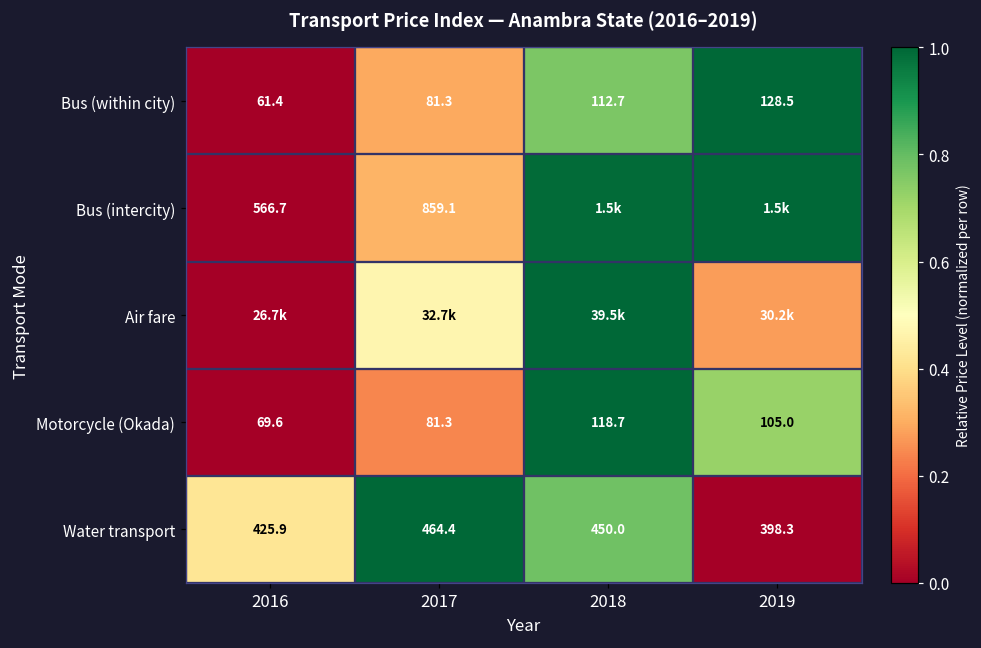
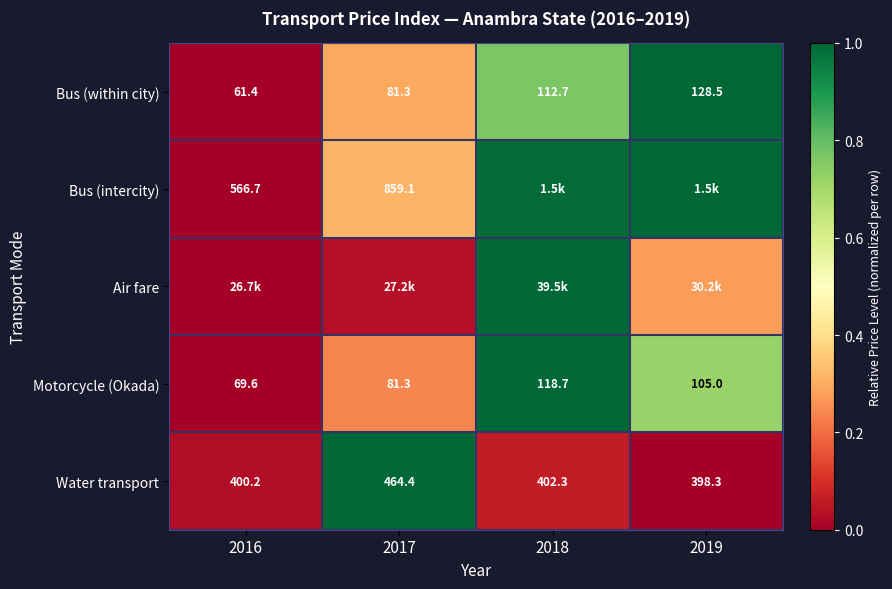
  {
    "Bus (within city)": {
      "2016": "61.4",
      "2017": "81.3",
      "2018": "112.7",
      "2019": "128.5"
    },
    "Bus (intercity)": {
      "2016": "566.7",
      "2017": "859.1",
      "2018": "1.5k",
      "2019": "1.5k"
    },
    "Air fare": {
      "2016": "26.7k",
-     "2017": "32.7k",
+     "2017": "27.2k",
      "2018": "39.5k",
      "2019": "30.2k"
    },
    "Motorcycle (Okada)": {
      "2016": "69.6",
      "2017": "81.3",
      "2018": "118.7",
      "2019": "105.0"
    },
    "Water transport": {
-     "2016": "425.9",
+     "2016": "400.2",
      "2017": "464.4",
-     "2018": "450.0",
+     "2018": "402.3",
      "2019": "398.3"
    }
  }
